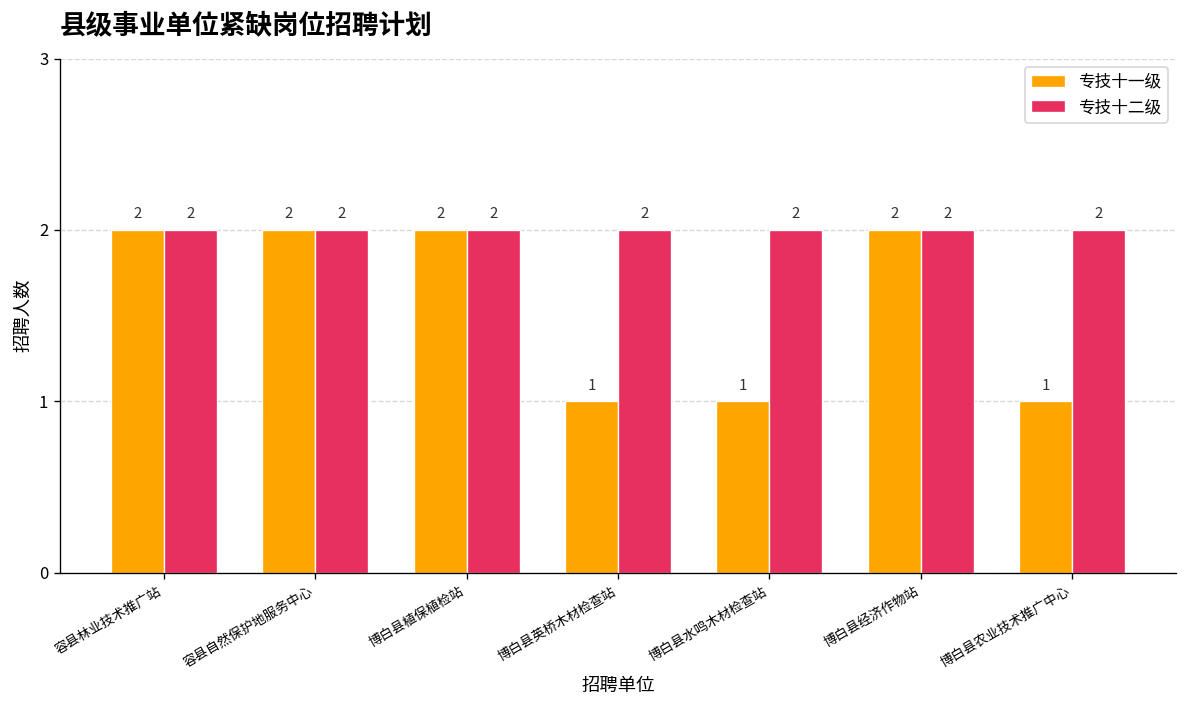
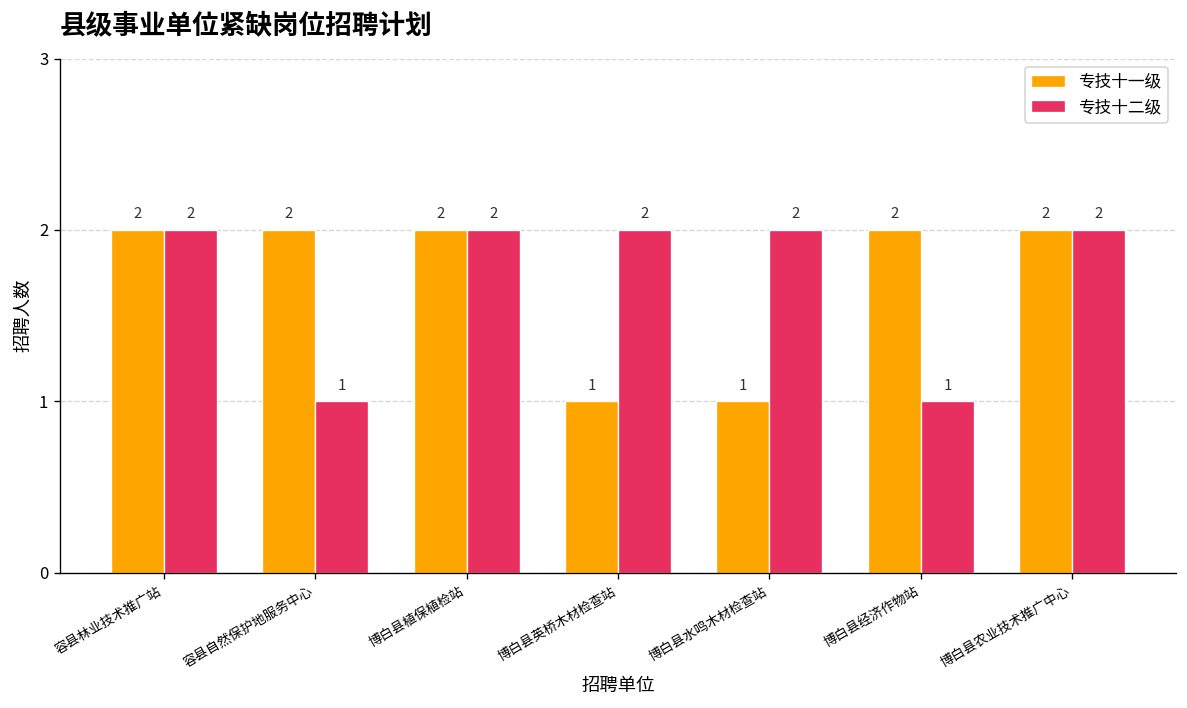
  {
    "专技十一级": {
      "容县林业技术推广站": 2,
      "容县自然保护地服务中心": 2,
      "博白县植保植检站": 2,
      "博白县英桥木材检查站": 1,
      "博白县水鸣木材检查站": 1,
      "博白县经济作物站": 2,
-     "博白县农业技术推广中心": 1
+     "博白县农业技术推广中心": 2
    },
    "专技十二级": {
      "容县林业技术推广站": 2,
-     "容县自然保护地服务中心": 2,
+     "容县自然保护地服务中心": 1,
      "博白县植保植检站": 2,
      "博白县英桥木材检查站": 2,
      "博白县水鸣木材检查站": 2,
-     "博白县经济作物站": 2,
+     "博白县经济作物站": 1,
      "博白县农业技术推广中心": 2
    }
  }
